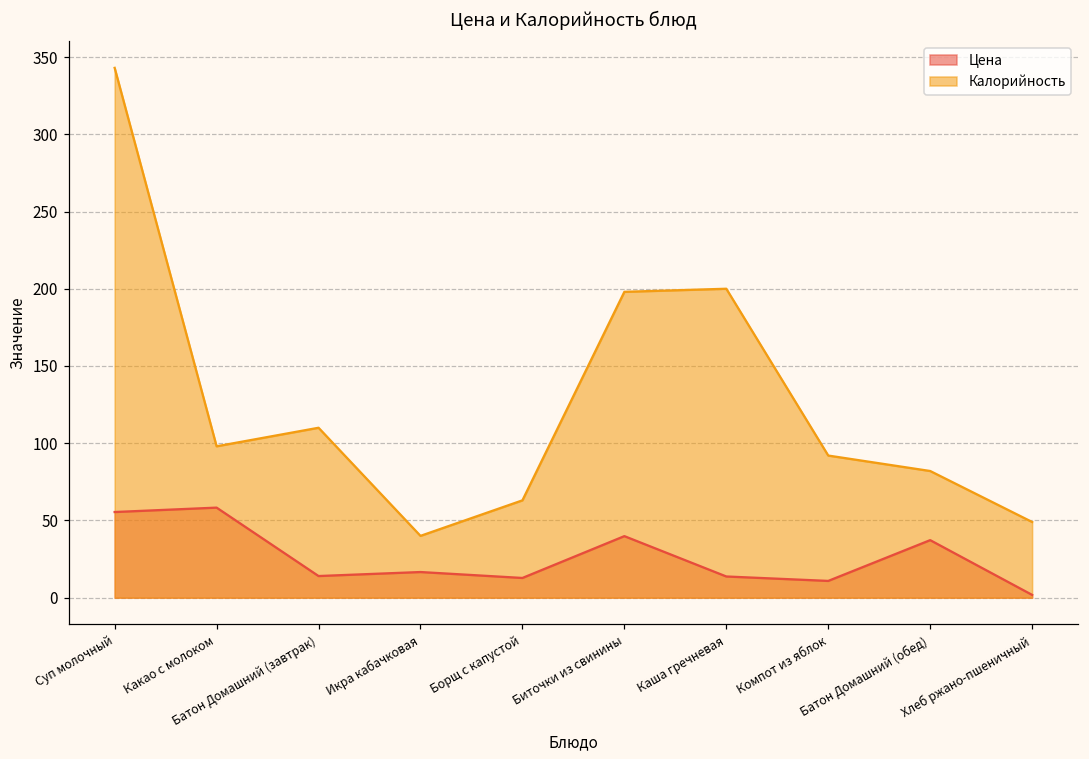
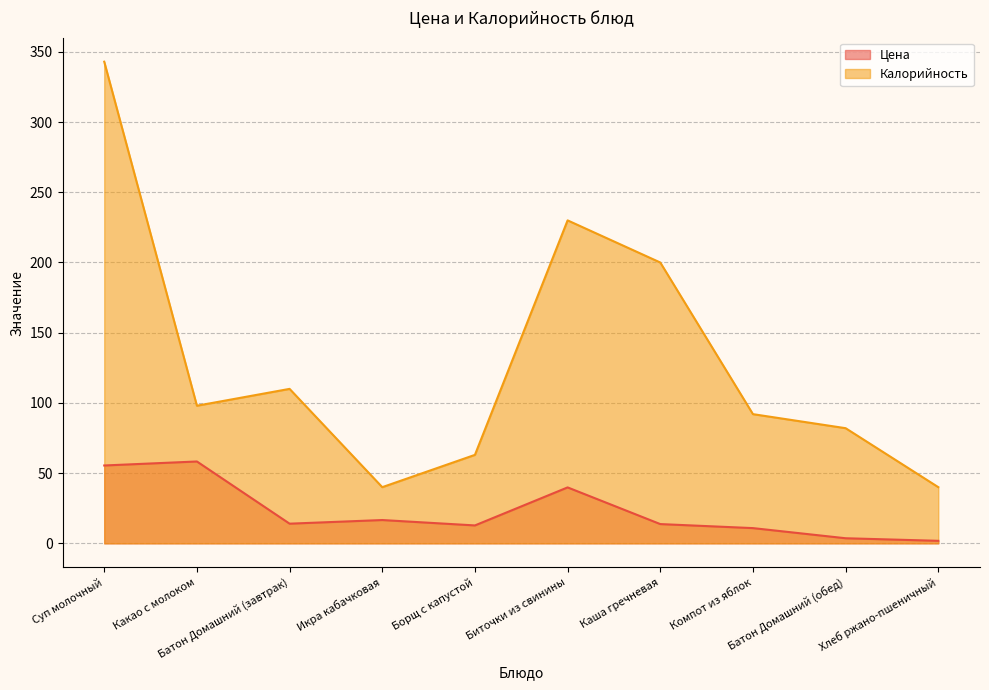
  {
    "Цена": {
      "Суп молочный": 55,
      "Какао с молоком": 58,
      "Батон Домашний (завтрак)": 14,
      "Икра кабачковая": 17,
      "Борщ с капустой": 13,
      "Биточки из свинины": 40,
      "Каша гречневая": 14,
      "Компот из яблок": 11,
-     "Батон Домашний (обед)": 37,
+     "Батон Домашний (обед)": 4,
      "Хлеб ржано-пшеничный": 2
    },
    "Калорийность": {
      "Суп молочный": 343,
      "Какао с молоком": 98,
      "Батон Домашний (завтрак)": 110,
      "Икра кабачковая": 40,
      "Борщ с капустой": 63,
-     "Биточки из свинины": 198,
+     "Биточки из свинины": 230,
      "Каша гречневая": 200,
      "Компот из яблок": 92,
      "Батон Домашний (обед)": 82,
-     "Хлеб ржано-пшеничный": 49
+     "Хлеб ржано-пшеничный": 40
    }
  }
